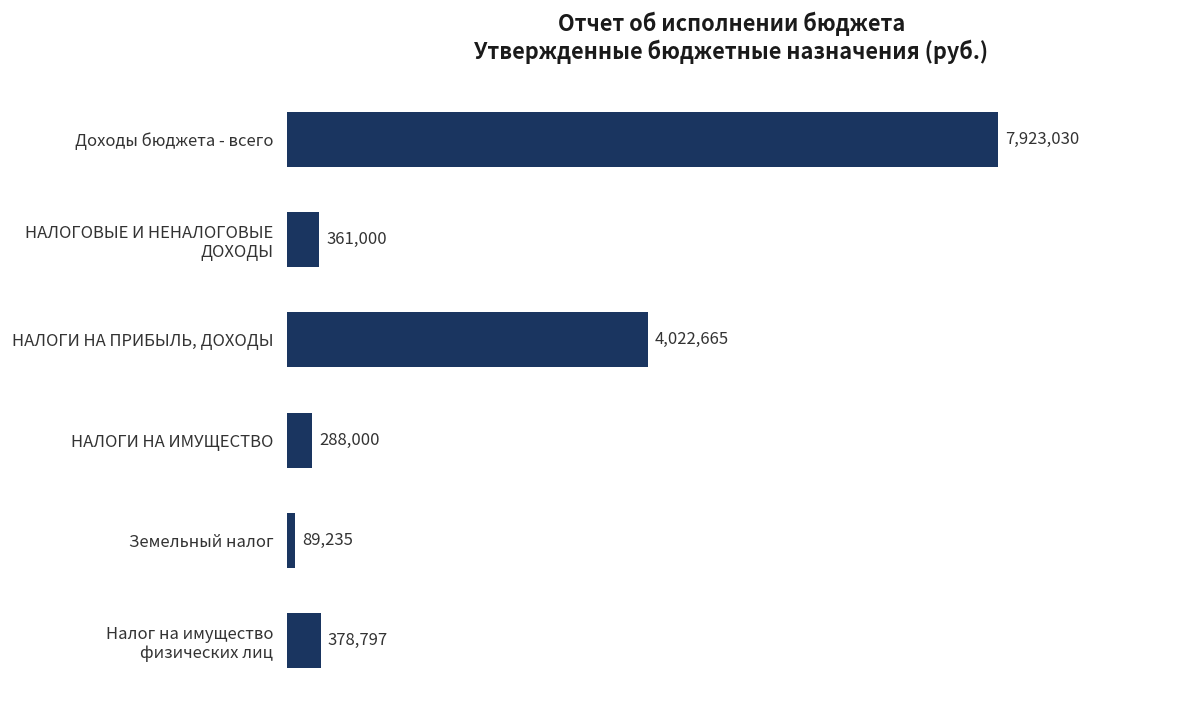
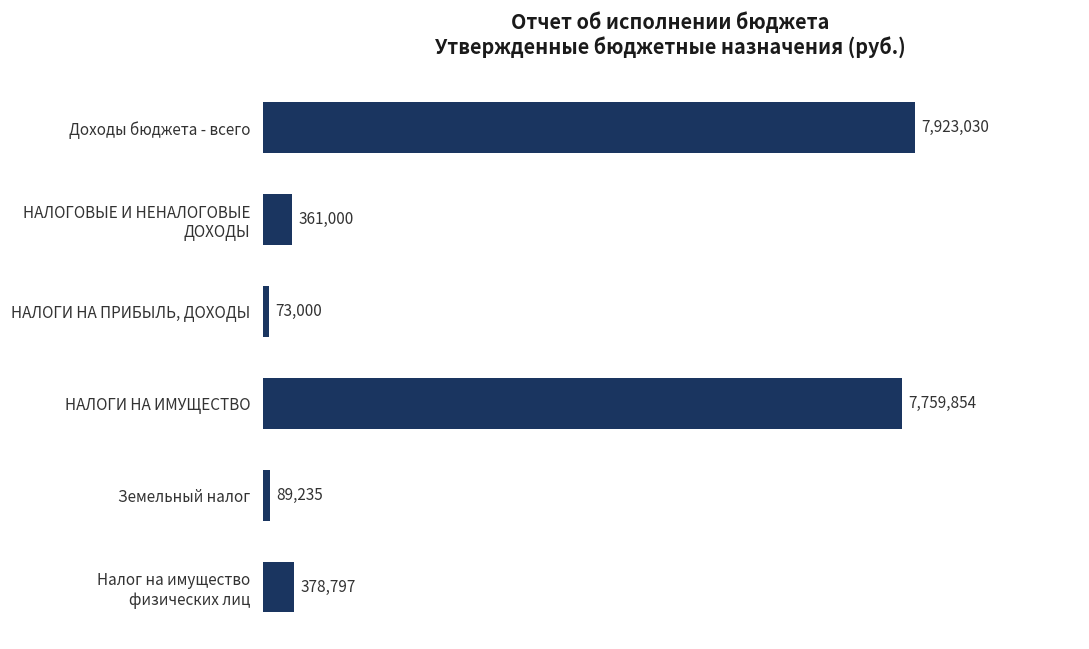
  {
    "Доходы бюджета - всего": "7,923,030",
    "НАЛОГОВЫЕ И НЕНАЛОГОВЫЕ ДОХОДЫ": "361,000",
-   "НАЛОГИ НА ПРИБЫЛЬ, ДОХОДЫ": "4,022,665",
-   "НАЛОГИ НА ИМУЩЕСТВО": "288,000",
+   "НАЛОГИ НА ПРИБЫЛЬ, ДОХОДЫ": "73,000",
+   "НАЛОГИ НА ИМУЩЕСТВО": "7,759,854",
    "Земельный налог": "89,235",
    "Налог на имущество физических лиц": "378,797"
  }
